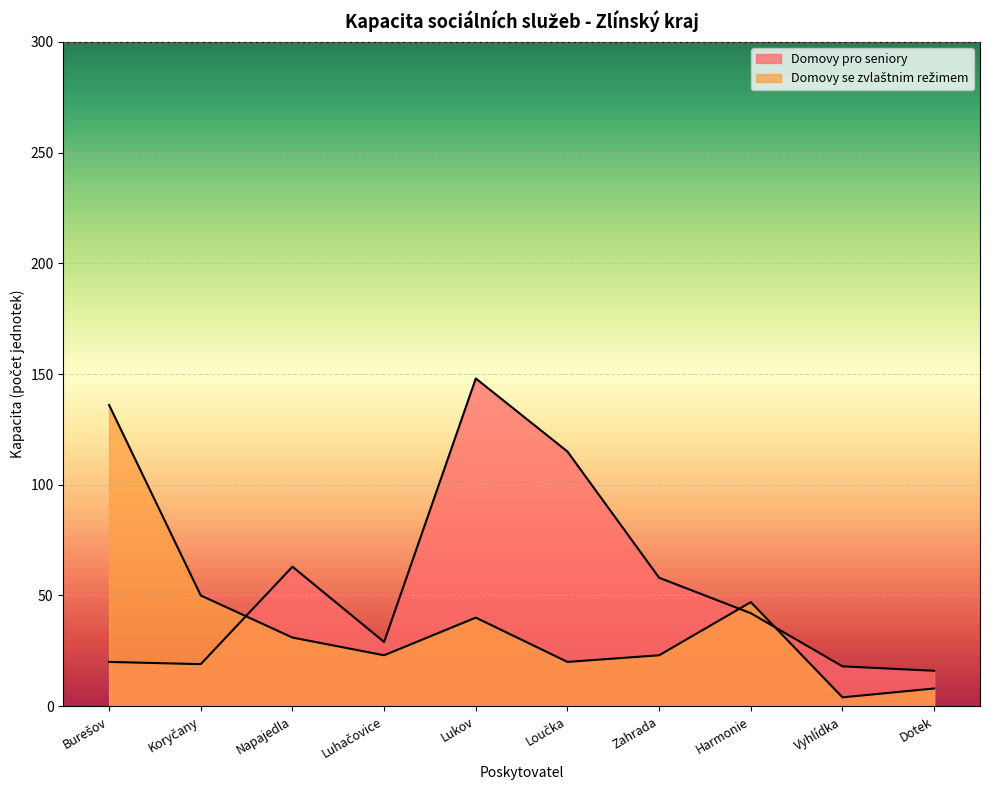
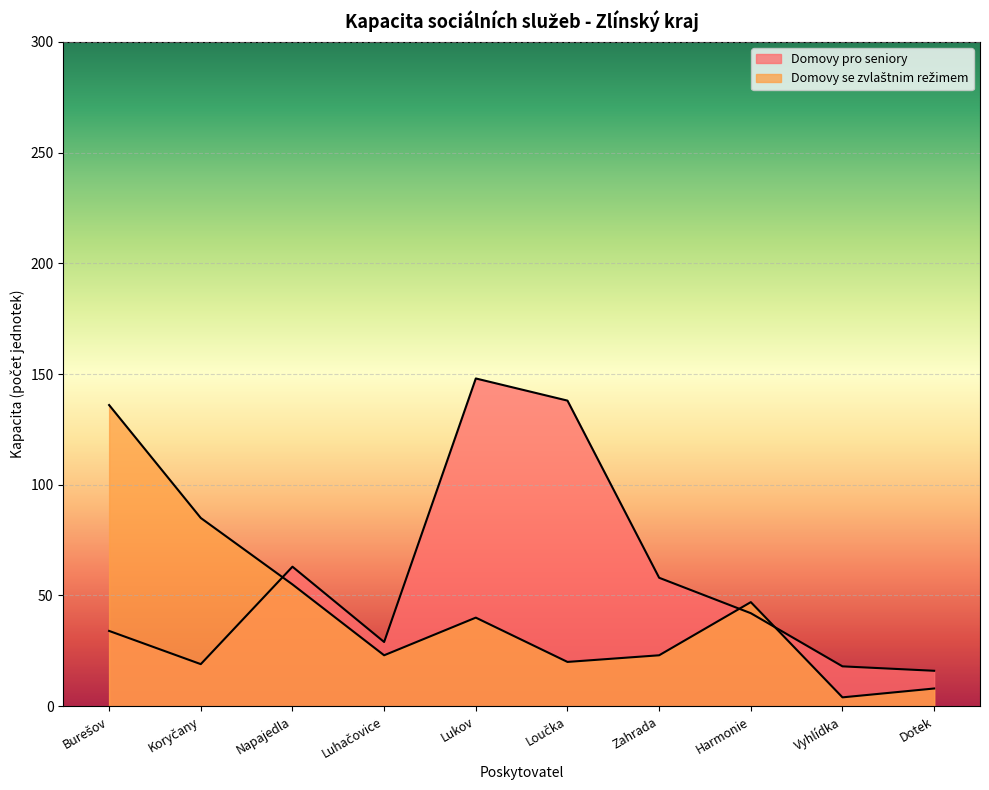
  {
    "Domovy pro seniory": {
-     "Burešov": 20,
+     "Burešov": 34,
      "Koryčany": 19,
      "Napajedla": 63,
      "Luhačovice": 29,
      "Lukov": 148,
-     "Loučka": 115,
+     "Loučka": 138,
      "Zahrada": 58,
      "Harmonie": 42,
      "Vyhlídka": 18,
      "Dotek": 16
    },
    "Domovy se zvlaštnim režimem": {
      "Burešov": 136,
-     "Koryčany": 50,
-     "Napajedla": 31,
+     "Koryčany": 85,
+     "Napajedla": 55,
      "Luhačovice": 23,
      "Lukov": 40,
      "Loučka": 20,
      "Zahrada": 23,
      "Harmonie": 47,
      "Vyhlídka": 4,
      "Dotek": 8
    }
  }
